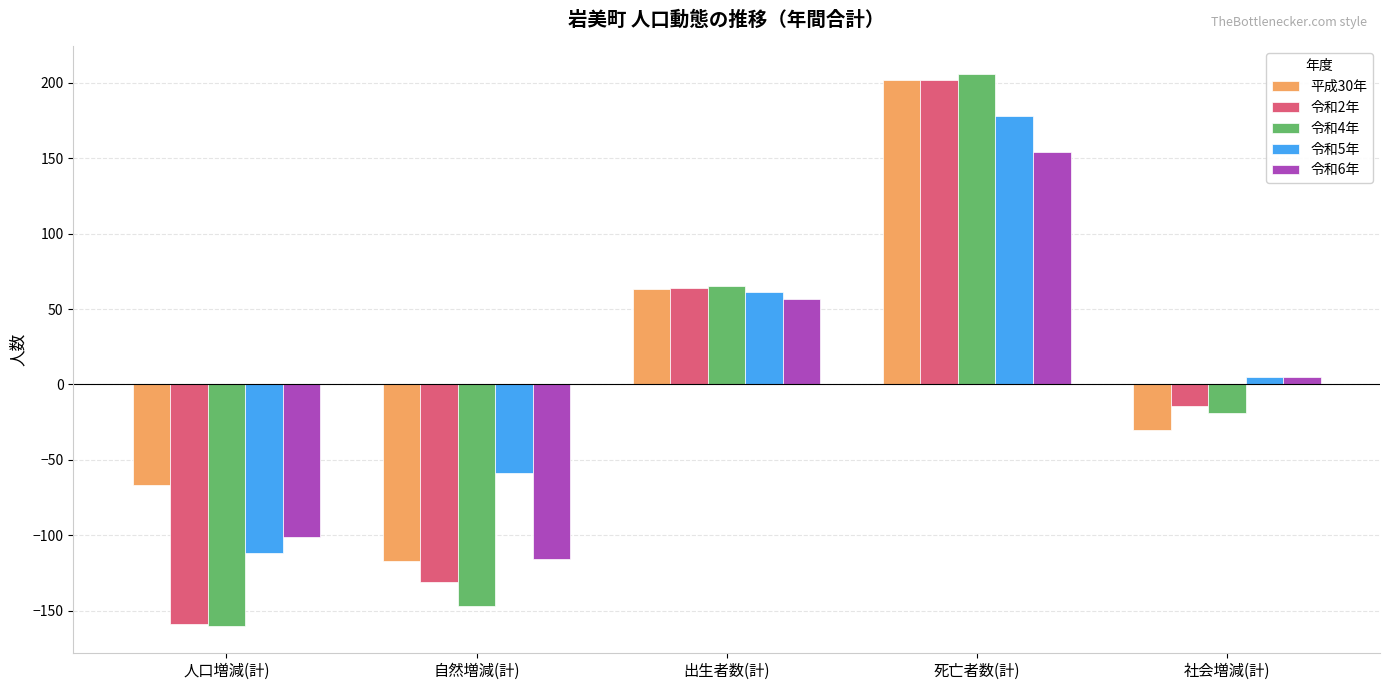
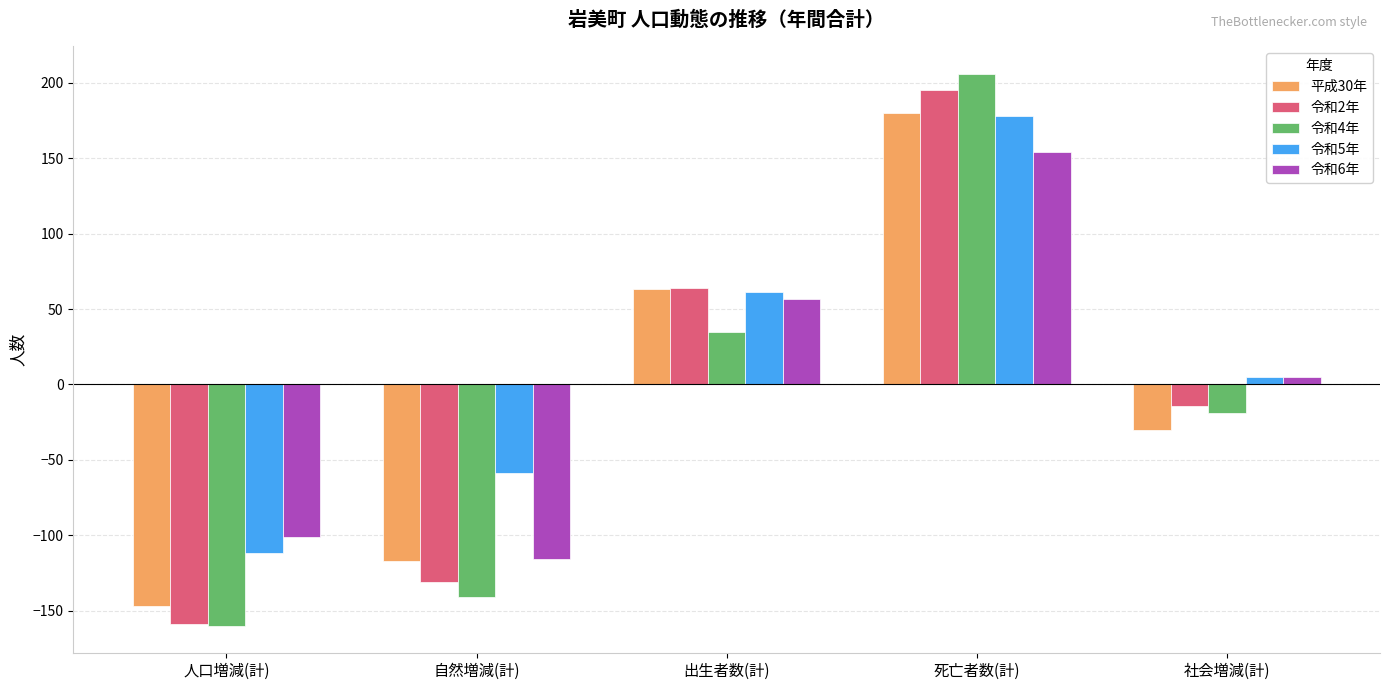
  {
    "平成30年": {
-     "人口増減(計)": -67,
+     "人口増減(計)": -147,
      "自然増減(計)": -117,
      "出生者数(計)": 63,
-     "死亡者数(計)": 202,
+     "死亡者数(計)": 180,
      "社会増減(計)": -30
    },
    "令和2年": {
      "人口増減(計)": -159,
      "自然増減(計)": -131,
      "出生者数(計)": 64,
-     "死亡者数(計)": 202,
+     "死亡者数(計)": 195,
      "社会増減(計)": -14
    },
    "令和4年": {
      "人口増減(計)": -160,
-     "自然増減(計)": -147,
-     "出生者数(計)": 65,
+     "自然増減(計)": -141,
+     "出生者数(計)": 35,
      "死亡者数(計)": 206,
      "社会増減(計)": -19
    },
    "令和5年": {
      "人口増減(計)": -112,
      "自然増減(計)": -59,
      "出生者数(計)": 61,
      "死亡者数(計)": 178,
      "社会増減(計)": 5
    },
    "令和6年": {
      "人口増減(計)": -101,
      "自然増減(計)": -116,
      "出生者数(計)": 57,
      "死亡者数(計)": 154,
      "社会増減(計)": 5
    }
  }
